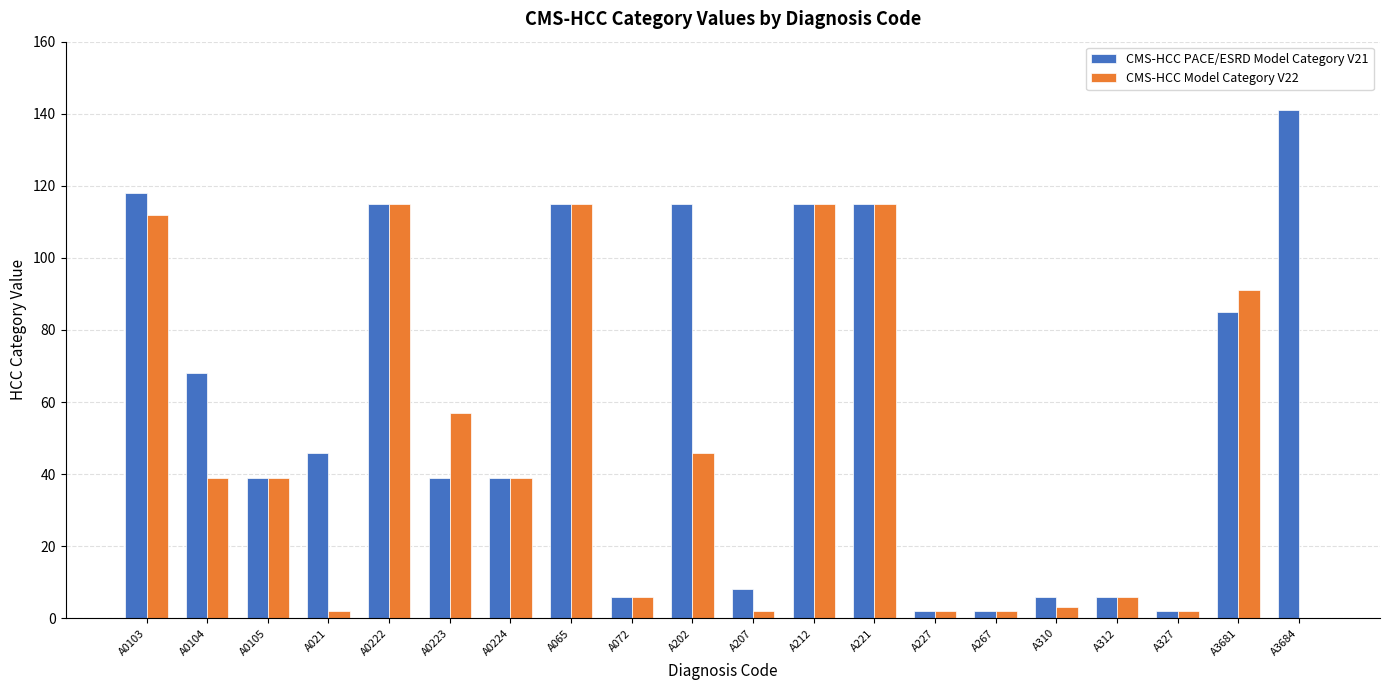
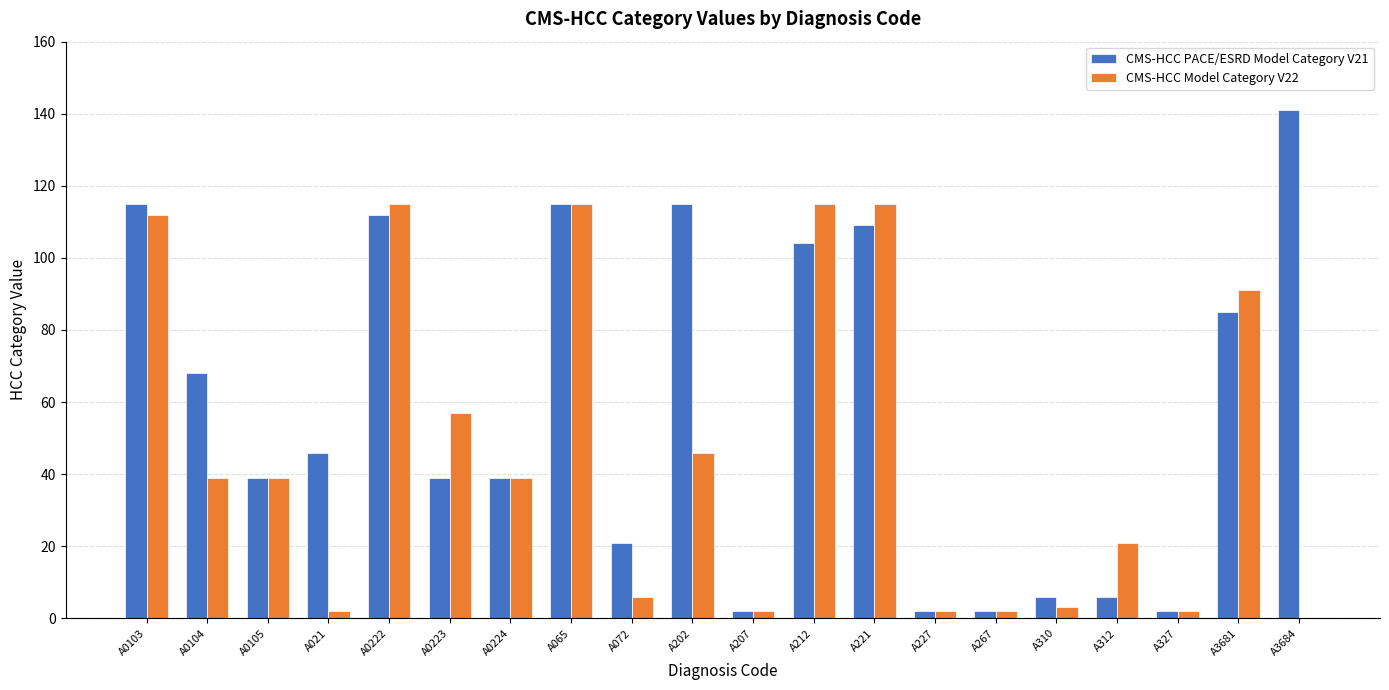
  {
    "CMS-HCC PACE/ESRD Model Category V21": {
-     "A0103": 118,
+     "A0103": 115,
      "A0104": 68,
      "A0105": 39,
      "A021": 46,
-     "A0222": 115,
+     "A0222": 112,
      "A0223": 39,
      "A0224": 39,
      "A065": 115,
-     "A072": 6,
+     "A072": 21,
      "A202": 115,
-     "A207": 8,
-     "A212": 115,
-     "A221": 115,
+     "A207": 2,
+     "A212": 104,
+     "A221": 109,
      "A227": 2,
      "A267": 2,
      "A310": 6,
      "A312": 6,
      "A327": 2,
      "A3681": 85,
      "A3684": 141
    },
    "CMS-HCC Model Category V22": {
      "A0103": 112,
      "A0104": 39,
      "A0105": 39,
      "A021": 2,
      "A0222": 115,
      "A0223": 57,
      "A0224": 39,
      "A065": 115,
      "A072": 6,
      "A202": 46,
      "A207": 2,
      "A212": 115,
      "A221": 115,
      "A227": 2,
      "A267": 2,
      "A310": 3,
-     "A312": 6,
+     "A312": 21,
      "A327": 2,
      "A3681": 91,
      "A3684": 0
    }
  }
